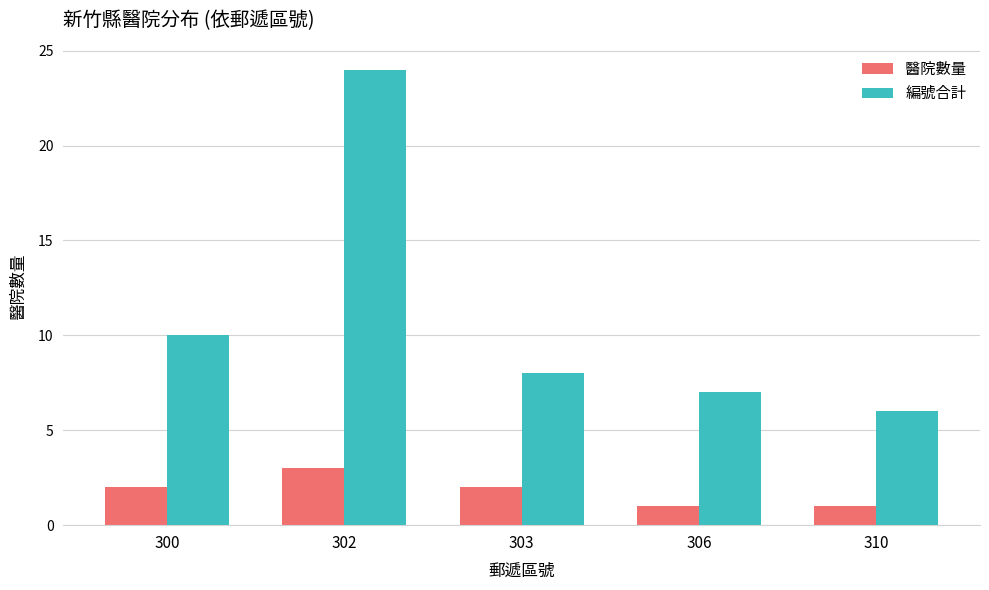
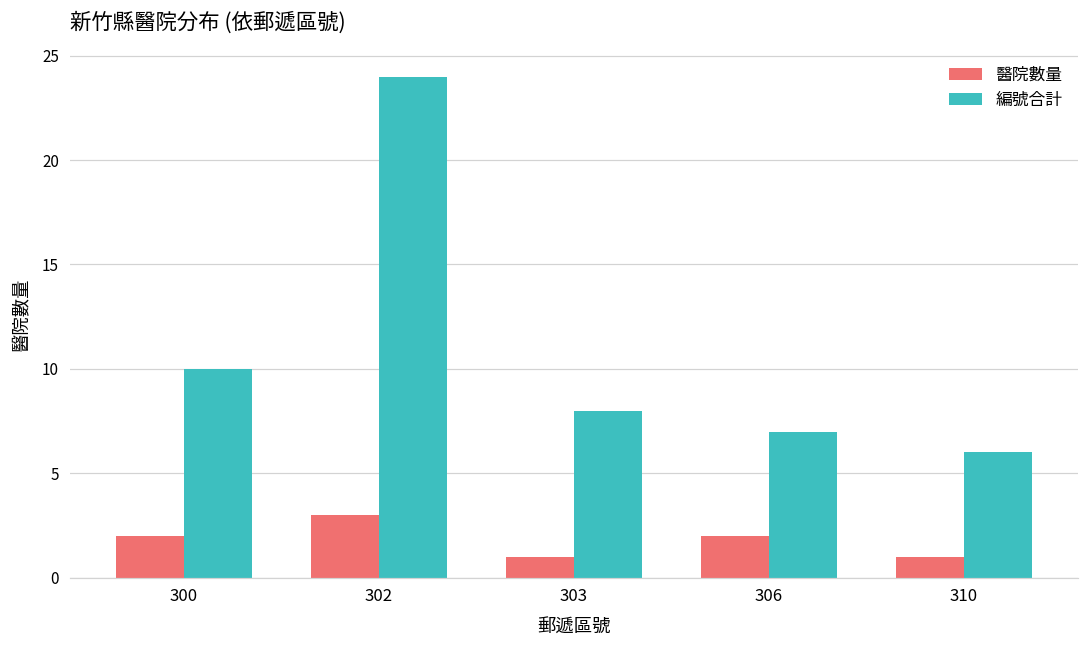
  {
    "醫院數量": {
      "300": 2,
      "302": 3,
-     "303": 2,
-     "306": 1,
+     "303": 1,
+     "306": 2,
      "310": 1
    },
    "編號合計": {
      "300": 10,
      "302": 24,
      "303": 8,
      "306": 7,
      "310": 6
    }
  }
